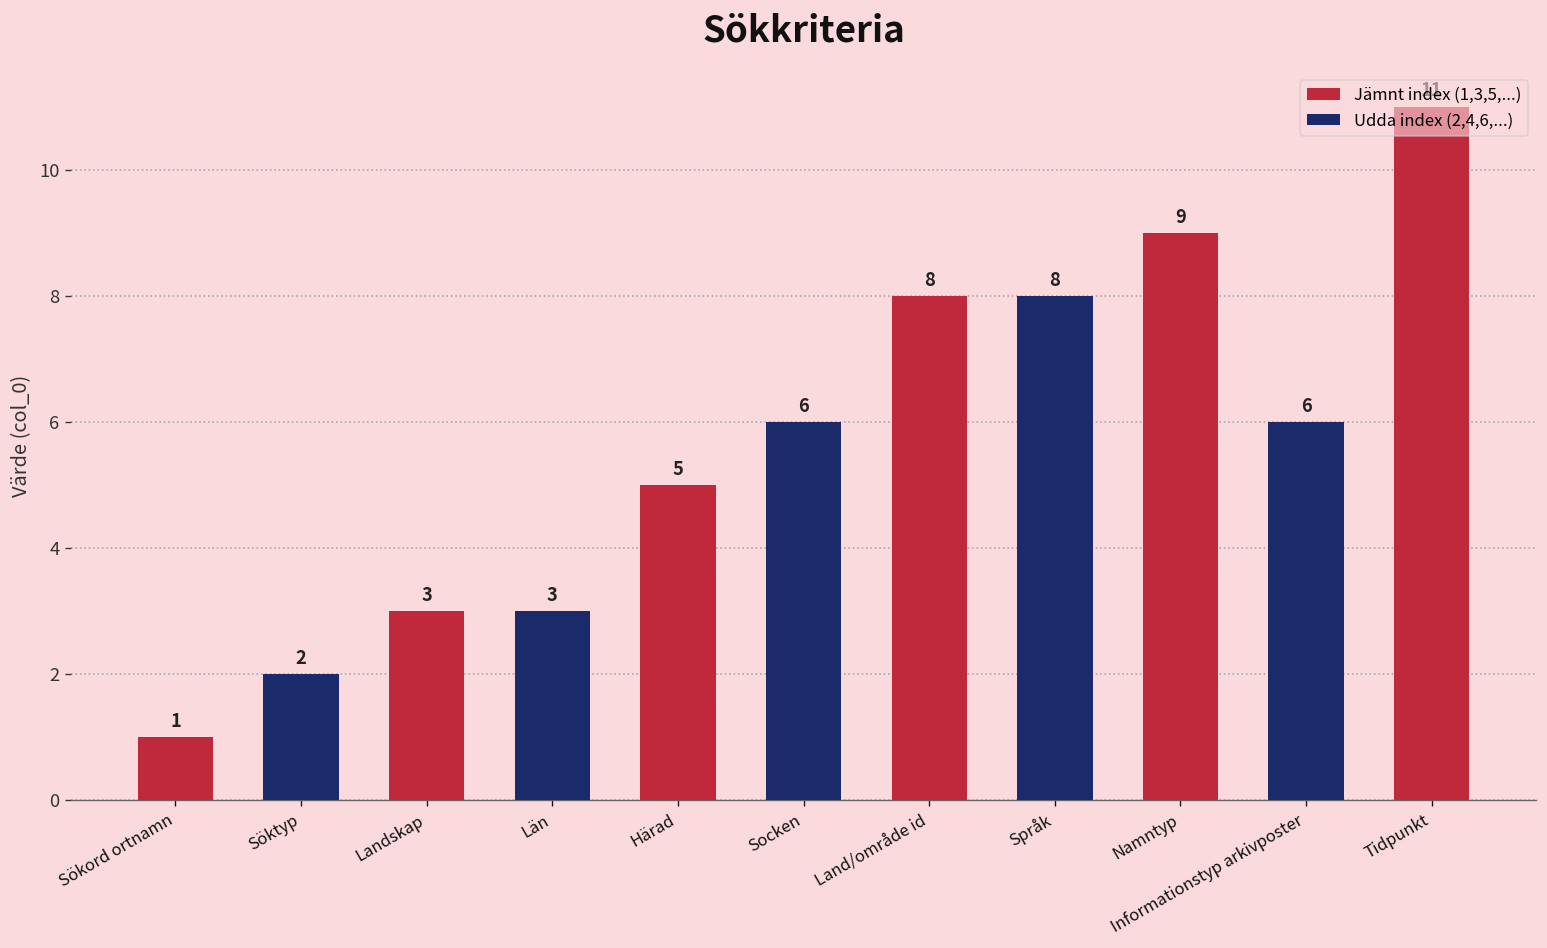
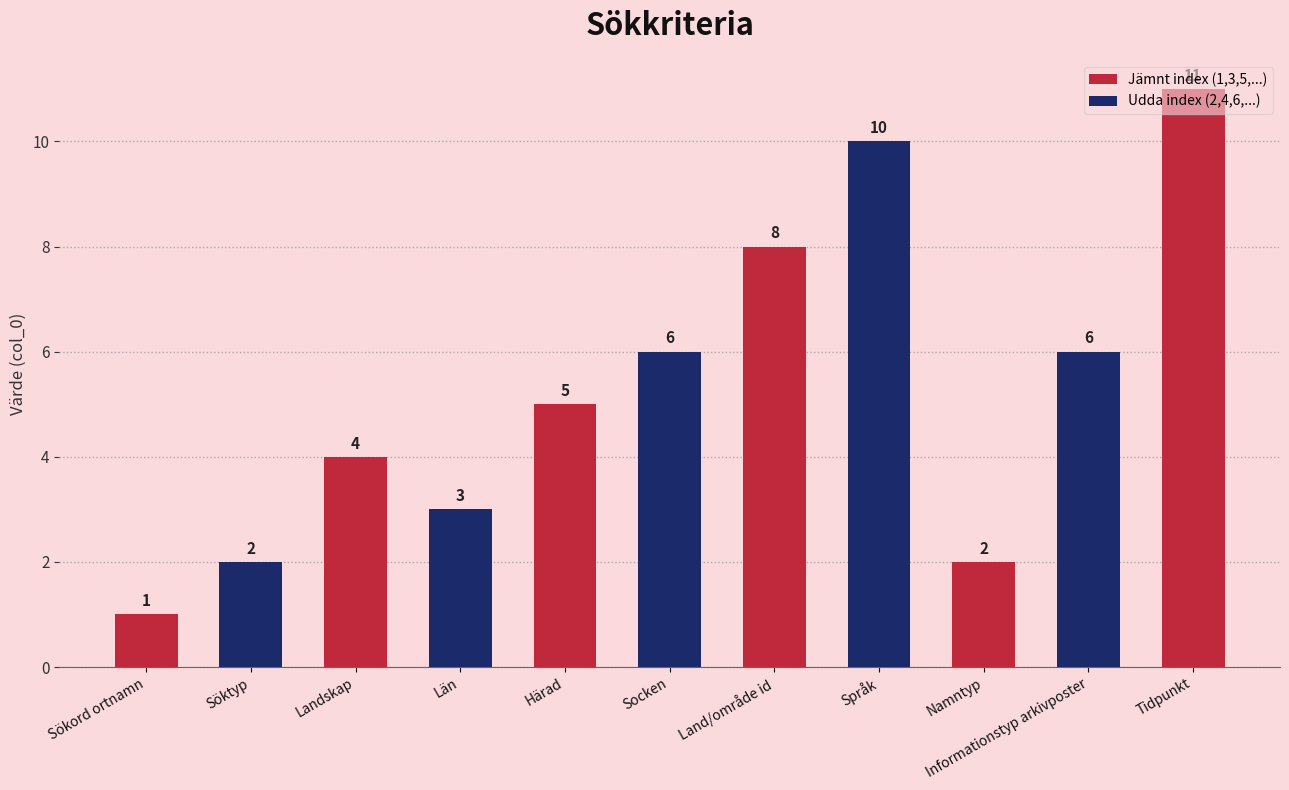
  {
    "Sökord ortnamn": 1,
    "Söktyp": 2,
-   "Landskap": 3,
+   "Landskap": 4,
    "Län": 3,
    "Härad": 5,
    "Socken": 6,
    "Land/område id": 8,
-   "Språk": 8,
-   "Namntyp": 9,
+   "Språk": 10,
+   "Namntyp": 2,
    "Informationstyp arkivposter": 6
  }
